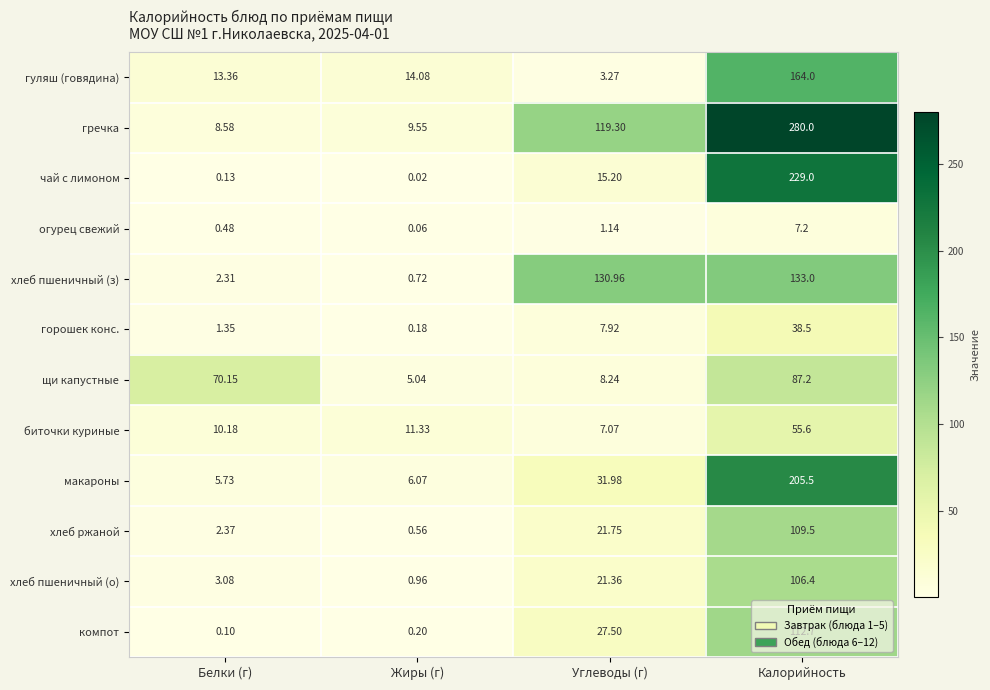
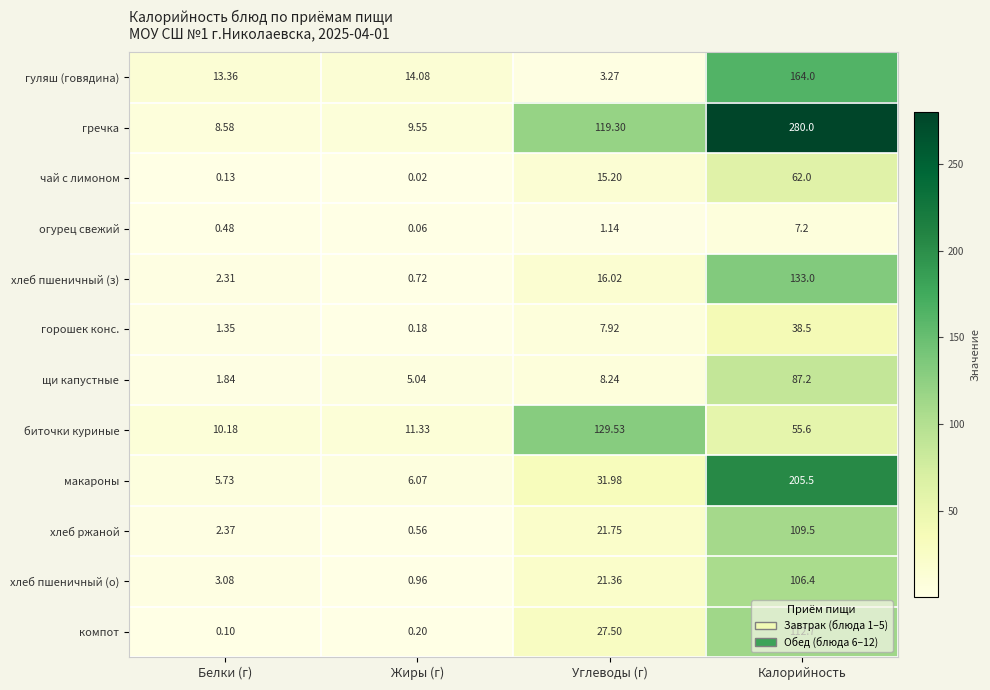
  {
    "гуляш (говядина)": {
      "Белки (г)": 13.36,
      "Жиры (г)": 14.08,
      "Углеводы (г)": 3.27,
      "Калорийность": 164.0
    },
    "гречка": {
      "Белки (г)": 8.58,
      "Жиры (г)": 9.55,
      "Углеводы (г)": 119.30,
      "Калорийность": 280.0
    },
    "чай с лимоном": {
      "Белки (г)": 0.13,
      "Жиры (г)": 0.02,
      "Углеводы (г)": 15.20,
-     "Калорийность": 229.0
+     "Калорийность": 62.0
    },
    "огурец свежий": {
      "Белки (г)": 0.48,
      "Жиры (г)": 0.06,
      "Углеводы (г)": 1.14,
      "Калорийность": 7.2
    },
    "хлеб пшеничный (з)": {
      "Белки (г)": 2.31,
      "Жиры (г)": 0.72,
-     "Углеводы (г)": 130.96,
+     "Углеводы (г)": 16.02,
      "Калорийность": 133.0
    },
    "горошек конс.": {
      "Белки (г)": 1.35,
      "Жиры (г)": 0.18,
      "Углеводы (г)": 7.92,
      "Калорийность": 38.5
    },
    "щи капустные": {
-     "Белки (г)": 70.15,
+     "Белки (г)": 1.84,
      "Жиры (г)": 5.04,
      "Углеводы (г)": 8.24,
      "Калорийность": 87.2
    },
    "биточки куриные": {
      "Белки (г)": 10.18,
      "Жиры (г)": 11.33,
-     "Углеводы (г)": 7.07,
+     "Углеводы (г)": 129.53,
      "Калорийность": 55.6
    },
    "макароны": {
      "Белки (г)": 5.73,
      "Жиры (г)": 6.07,
      "Углеводы (г)": 31.98,
      "Калорийность": 205.5
    },
    "хлеб ржаной": {
      "Белки (г)": 2.37,
      "Жиры (г)": 0.56,
      "Углеводы (г)": 21.75,
      "Калорийность": 109.5
    },
    "хлеб пшеничный (о)": {
      "Белки (г)": 3.08,
      "Жиры (г)": 0.96,
      "Углеводы (г)": 21.36,
      "Калорийность": 106.4
    },
    "компот": {
      "Белки (г)": 0.10,
      "Жиры (г)": 0.20,
      "Углеводы (г)": 27.50
    }
  }
